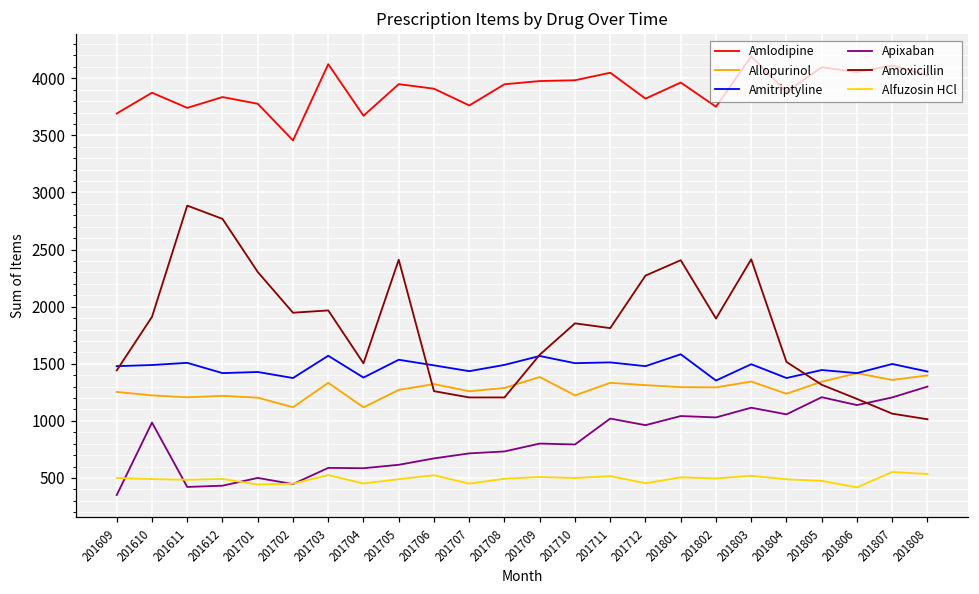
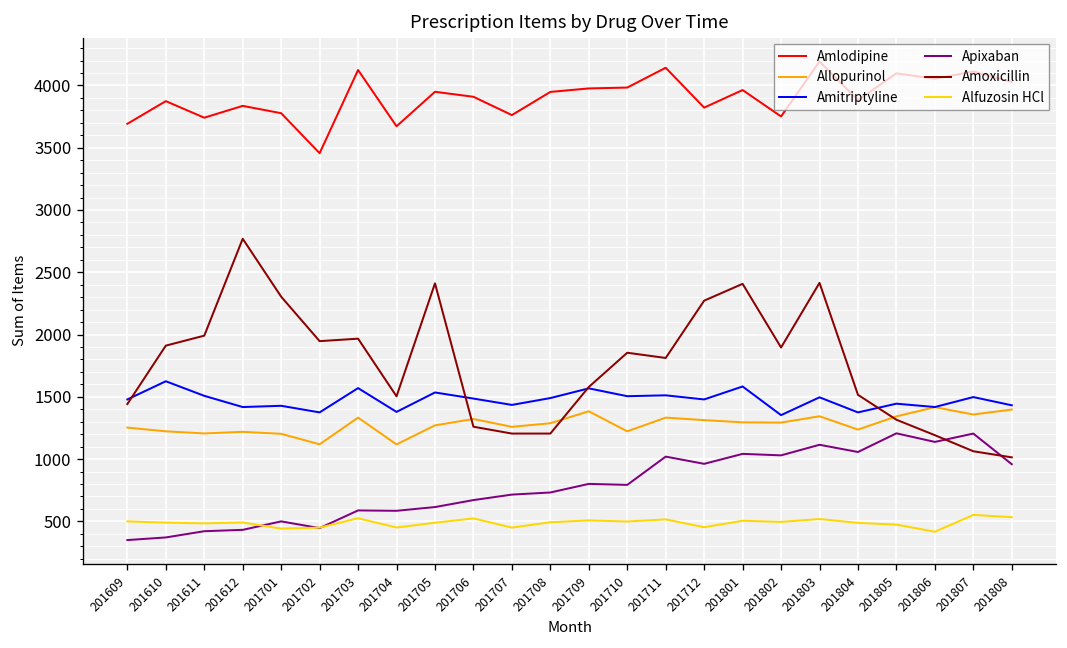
  {
    "Amlodipine": {
      "201609": 3690,
      "201610": 3870,
      "201611": 3740,
      "201612": 3840,
      "201701": 3780,
      "201702": 3460,
      "201703": 4120,
      "201704": 3670,
      "201705": 3950,
      "201706": 3910,
      "201707": 3760,
      "201708": 3950,
      "201709": 3980,
      "201710": 3980,
-     "201711": 4050,
+     "201711": 4140,
      "201712": 3820,
      "201801": 3960,
      "201802": 3750
    },
    "Amitriptyline": {
      "201609": 1480,
-     "201610": 1490,
+     "201610": 1630,
      "201611": 1510,
      "201612": 1420,
      "201701": 1430,
      "201702": 1380,
      "201703": 1570,
      "201704": 1380,
      "201705": 1540,
      "201706": 1490,
      "201707": 1440,
      "201708": 1490,
      "201710": 1510,
      "201711": 1510,
      "201712": 1480,
      "201801": 1580,
      "201802": 1350,
      "201803": 1500,
      "201804": 1380,
      "201805": 1450,
      "201807": 1500,
      "201808": 1430
    },
    "Apixaban": {
      "201609": 350,
-     "201610": 990,
+     "201610": 370,
      "201611": 420,
      "201612": 430,
      "201701": 500,
      "201703": 590,
      "201704": 590,
      "201705": 620,
      "201706": 670,
      "201707": 720,
      "201708": 730,
      "201709": 800,
      "201710": 790,
      "201711": 1020,
      "201712": 960,
      "201801": 1040,
      "201802": 1030,
      "201803": 1120,
      "201804": 1060,
      "201805": 1210,
      "201806": 1140,
      "201807": 1210,
-     "201808": 1300
+     "201808": 960
    },
    "Amoxicillin": {
      "201609": 1440,
      "201610": 1910,
-     "201611": 2890,
+     "201611": 1990,
      "201612": 2770,
      "201701": 2300,
      "201702": 1950,
      "201703": 1970,
      "201704": 1500,
      "201705": 2410,
      "201706": 1260,
      "201707": 1210,
      "201708": 1210,
      "201710": 1850,
      "201711": 1810,
      "201712": 2270,
      "201801": 2410,
      "201802": 1900,
      "201803": 2420,
      "201804": 1520,
      "201805": 1320,
      "201806": 1190,
      "201807": 1060,
      "201808": 1010
    }
  }
